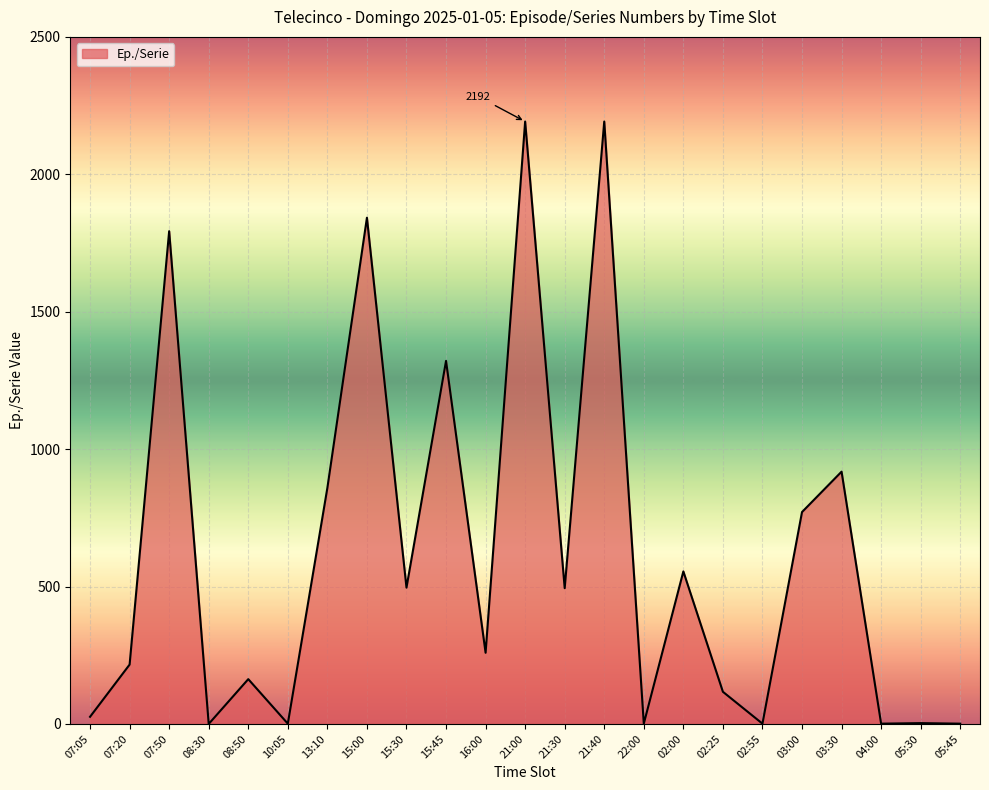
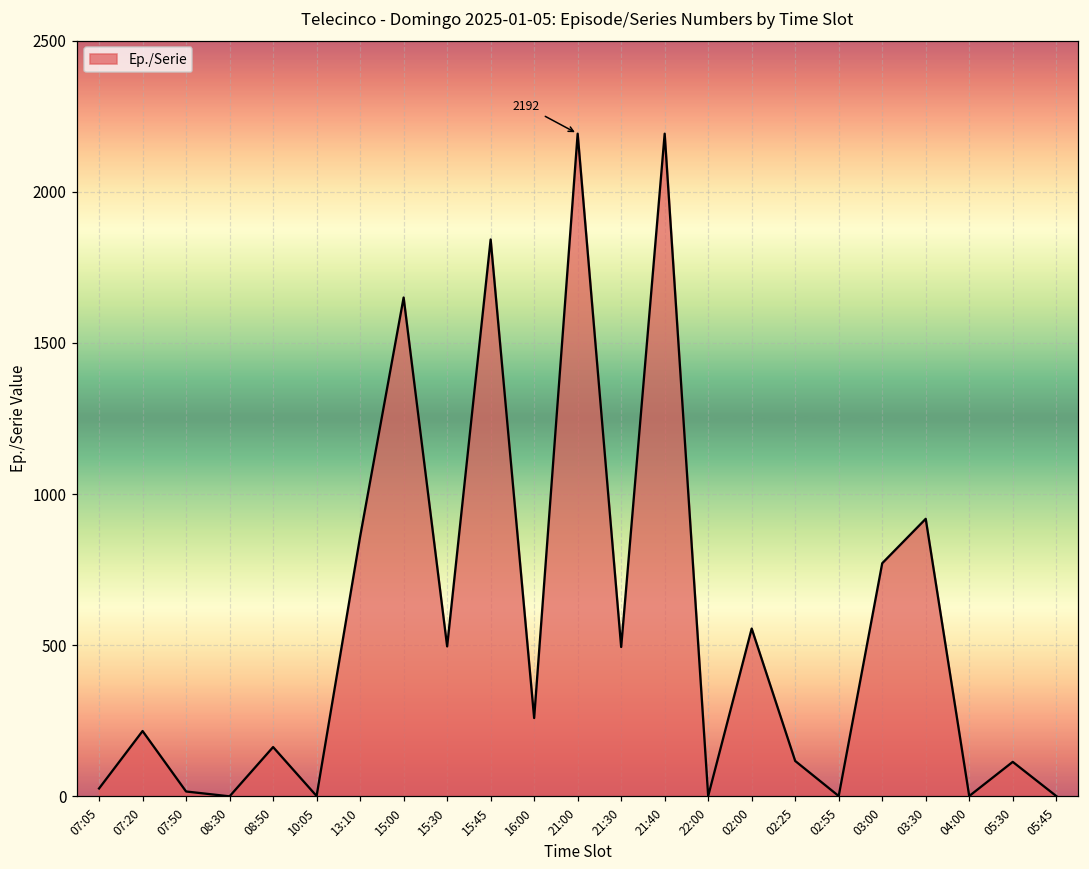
  {
    "07:05": 30,
    "07:20": 220,
-   "07:50": 1790,
+   "07:50": 20,
    "08:30": 0,
    "08:50": 160,
    "10:05": 0,
    "13:10": 860,
-   "15:00": 1840,
+   "15:00": 1650,
    "15:30": 500,
-   "15:45": 1320,
+   "15:45": 1840,
    "16:00": 260,
    "21:30": 490,
    "21:40": 2190,
    "22:00": 0,
    "02:00": 560,
    "02:25": 120,
    "02:55": 0,
    "03:00": 770,
    "03:30": 920,
    "04:00": 0,
-   "05:30": 0,
+   "05:30": 110,
    "05:45": 0
  }
